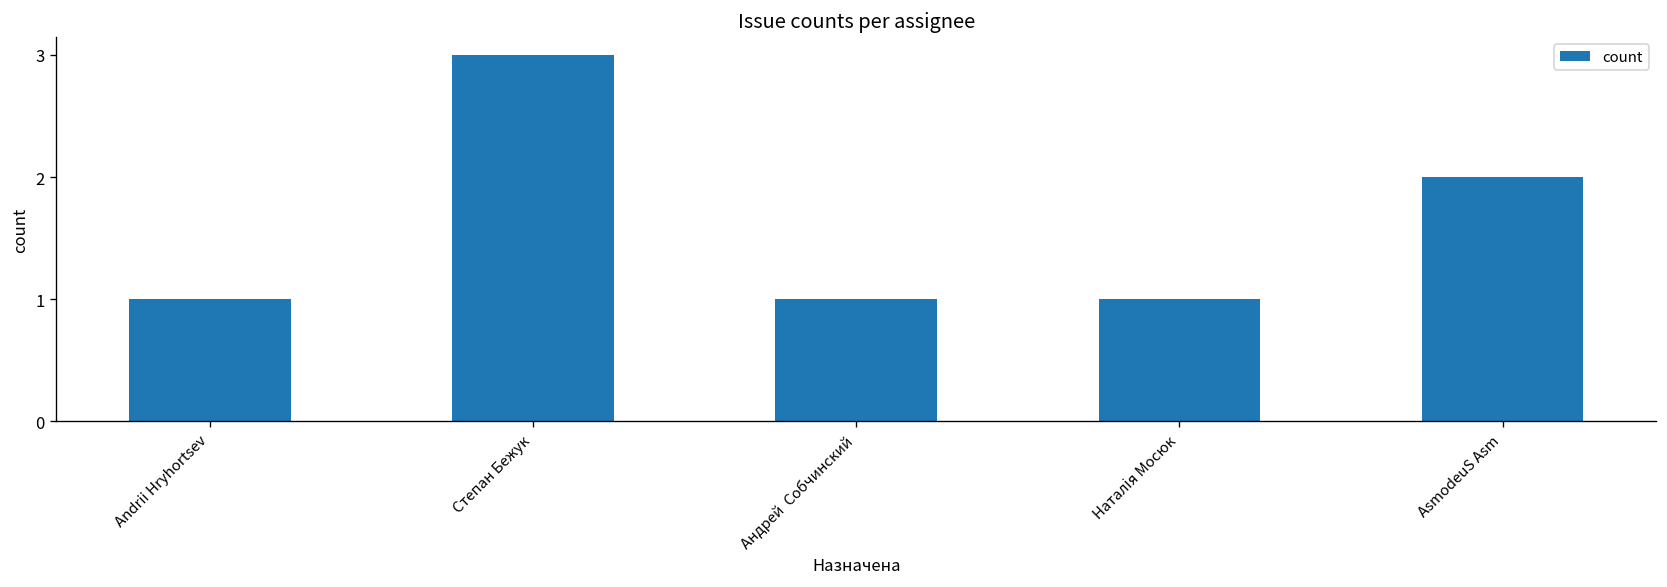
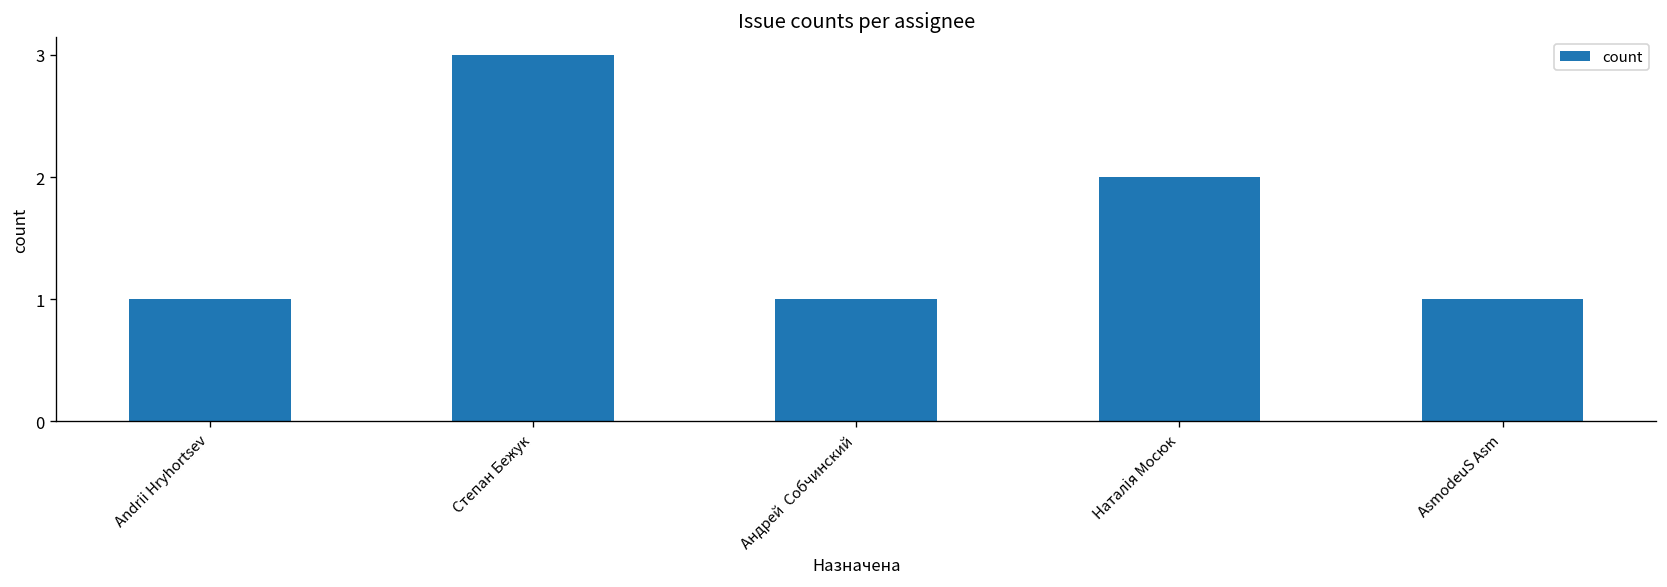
  {
    "Andrii Hryhortsev": 1,
    "Степан Бежук": 3,
    "Андрей Собчинский": 1,
-   "Наталія Мoсюк": 1,
-   "AsmodeuS Asm": 2
+   "Наталія Мoсюк": 2,
+   "AsmodeuS Asm": 1
  }
